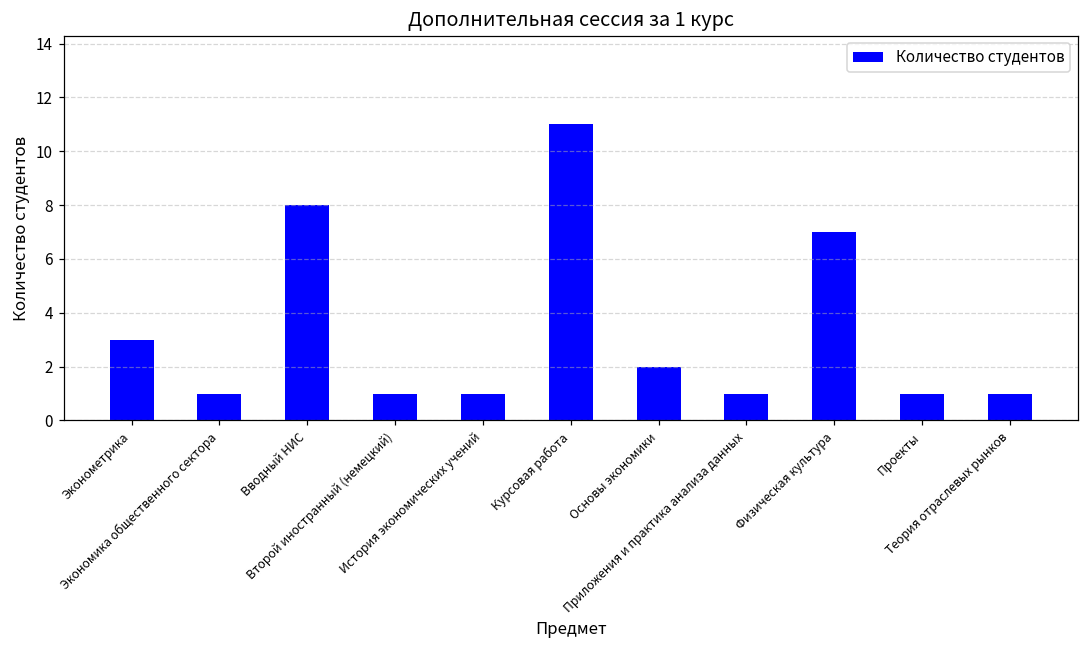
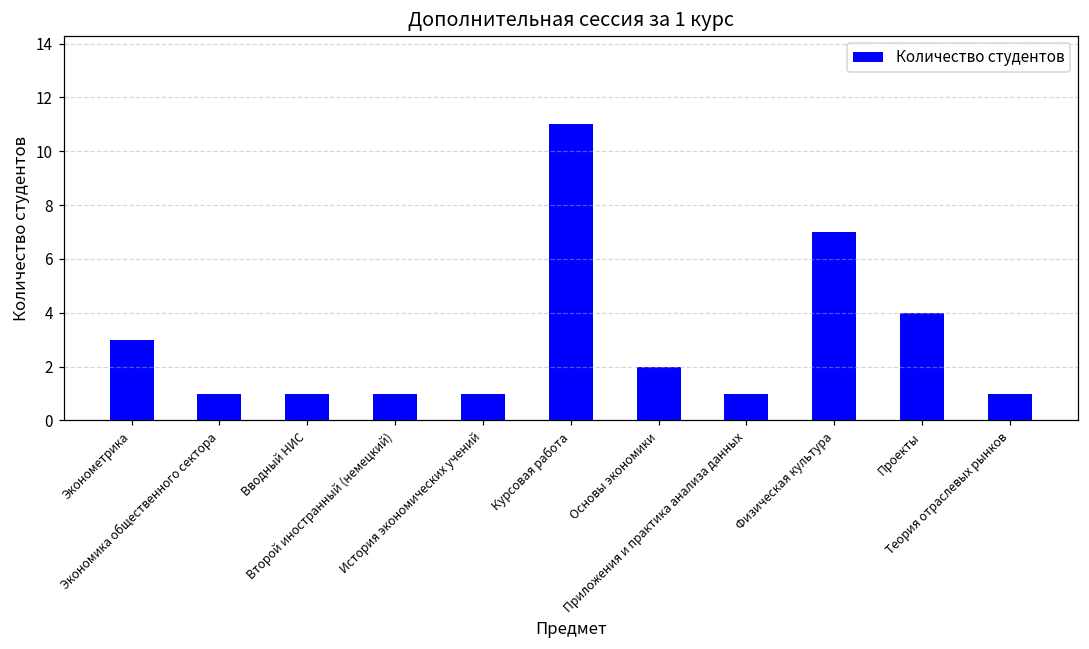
  {
    "Эконометрика": 3,
    "Экономика общественного сектора": 1,
-   "Вводный НИС": 8,
+   "Вводный НИС": 1,
    "Второй иностранный (немецкий)": 1,
    "История экономических учений": 1,
    "Курсовая работа": 11,
    "Основы экономики": 2,
    "Приложения и практика анализа данных": 1,
    "Физическая культура": 7,
-   "Проекты": 1,
+   "Проекты": 4,
    "Теория отраслевых рынков": 1
  }
